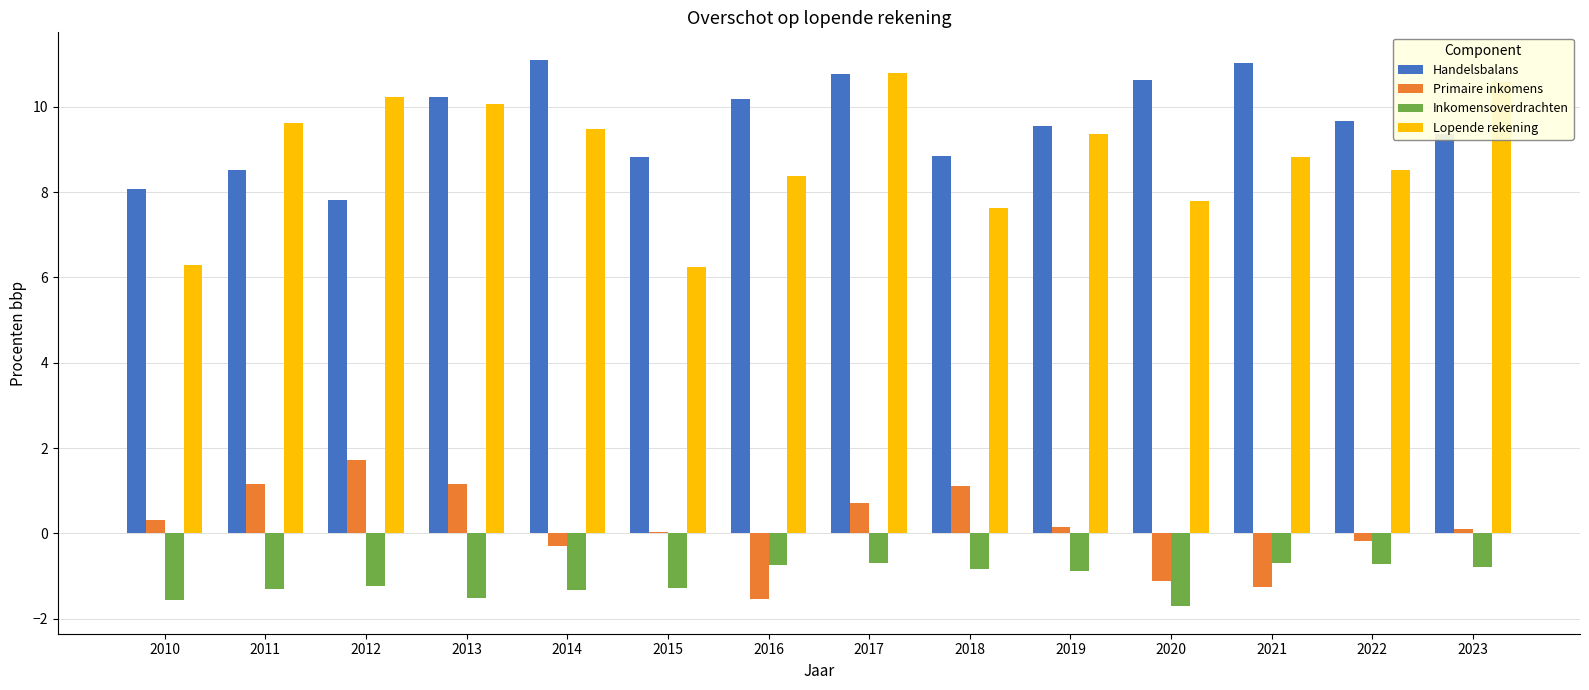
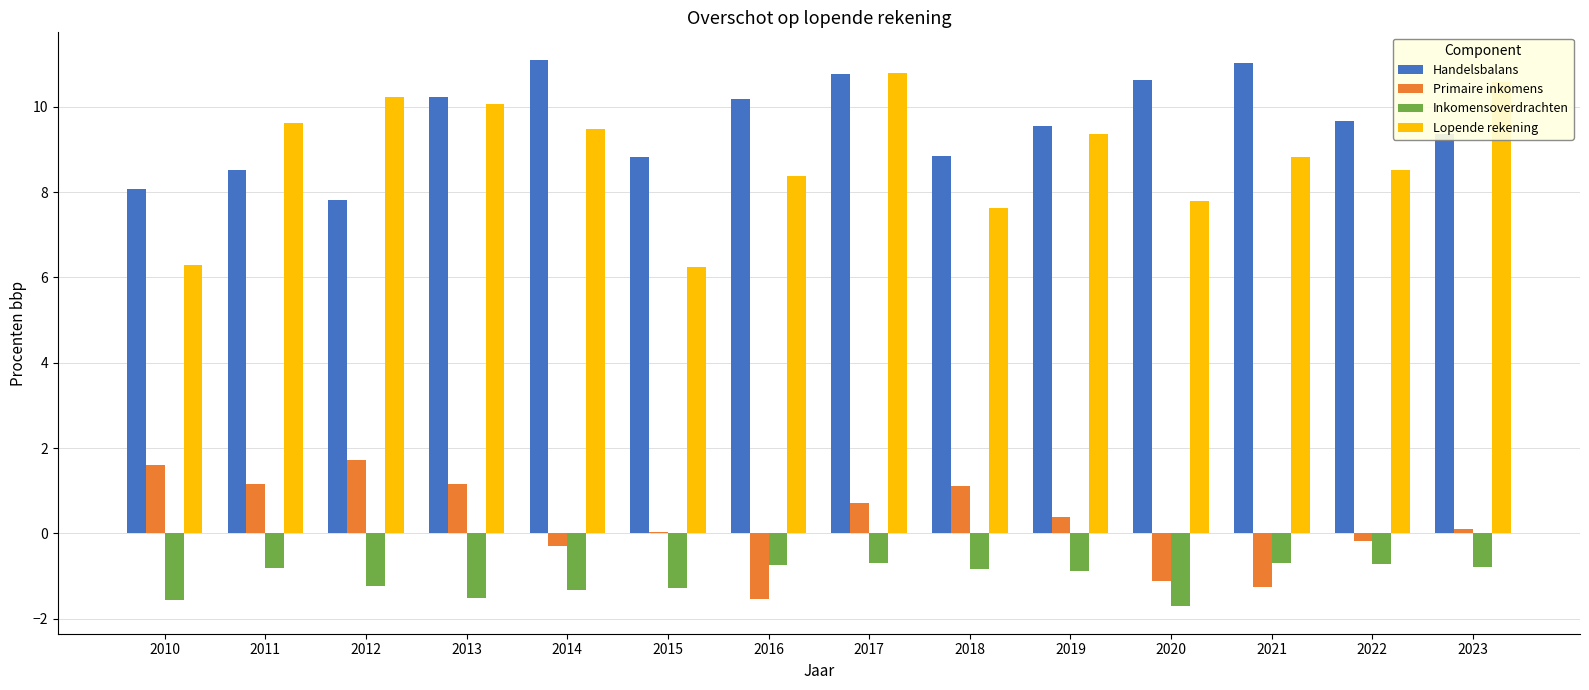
  {
    "Handelsbalans": {
      "2010": 8.1,
      "2011": 8.5,
      "2012": 7.8,
      "2013": 10.2,
      "2014": 11.1,
      "2015": 8.8,
      "2016": 10.2,
      "2017": 10.8,
      "2018": 8.8,
      "2019": 9.6,
      "2020": 10.6,
      "2021": 11.0,
      "2022": 9.7
    },
    "Primaire inkomens": {
-     "2010": 0.3,
+     "2010": 1.6,
      "2011": 1.2,
      "2012": 1.7,
      "2013": 1.2,
      "2014": -0.3,
      "2016": -1.5,
      "2017": 0.7,
      "2018": 1.1,
-     "2019": 0.1,
+     "2019": 0.4,
      "2020": -1.1,
      "2021": -1.3,
      "2022": -0.2,
      "2023": 0.1
    },
    "Inkomensoverdrachten": {
      "2010": -1.6,
-     "2011": -1.3,
+     "2011": -0.8,
      "2012": -1.2,
      "2013": -1.5,
      "2014": -1.3,
      "2015": -1.3,
      "2016": -0.7,
      "2017": -0.7,
      "2018": -0.8,
      "2019": -0.9,
      "2020": -1.7,
      "2021": -0.7,
      "2022": -0.7,
      "2023": -0.8
    },
    "Lopende rekening": {
      "2010": 6.3,
      "2011": 9.6,
      "2012": 10.2,
      "2013": 10.1,
      "2014": 9.5,
      "2015": 6.3,
      "2016": 8.4,
      "2017": 10.8,
      "2018": 7.6,
      "2019": 9.3,
      "2020": 7.8,
      "2021": 8.8,
      "2022": 8.5
    }
  }
